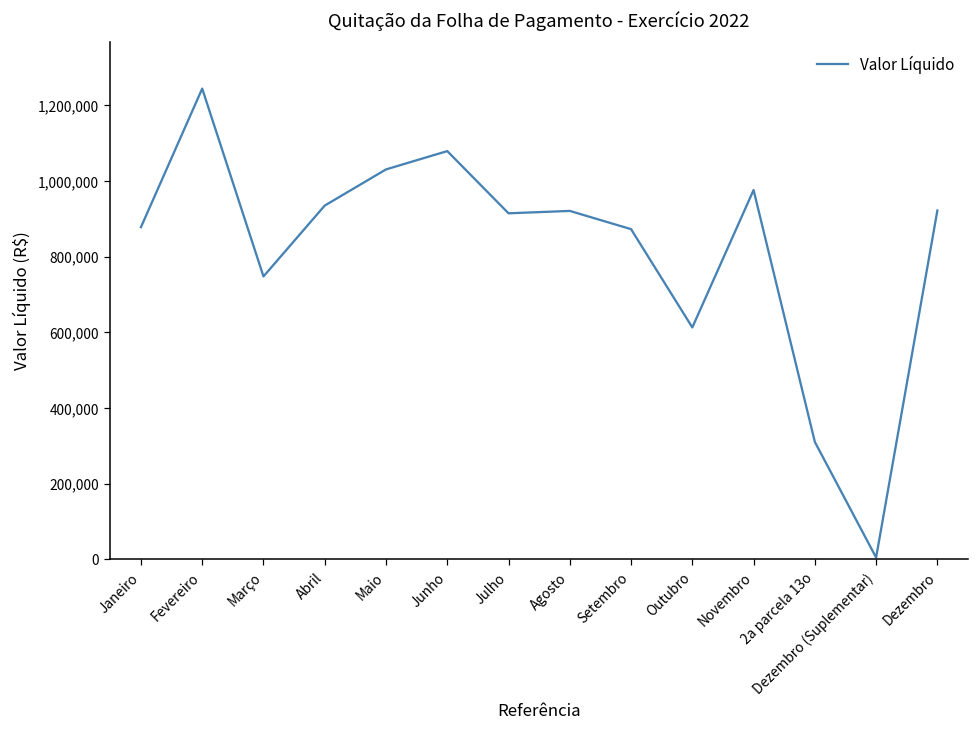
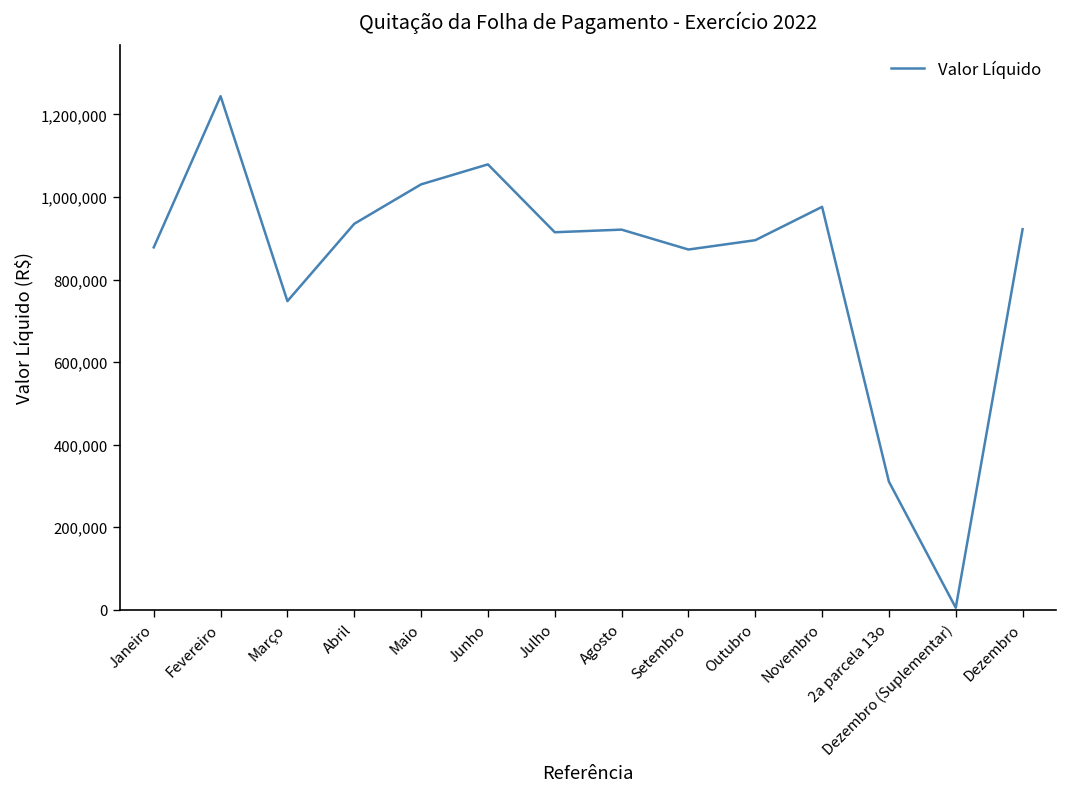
  {
    "Janeiro": "880,000",
    "Fevereiro": "1,240,000",
    "Março": "750,000",
    "Abril": "940,000",
    "Maio": "1,030,000",
    "Junho": "1,080,000",
    "Julho": "910,000",
    "Agosto": "920,000",
    "Setembro": "870,000",
-   "Outubro": "610,000",
+   "Outubro": "900,000",
    "Novembro": "980,000",
    "2a parcela 13o": "310,000",
    "Dezembro (Suplementar)": "0",
    "Dezembro": "920,000"
  }
